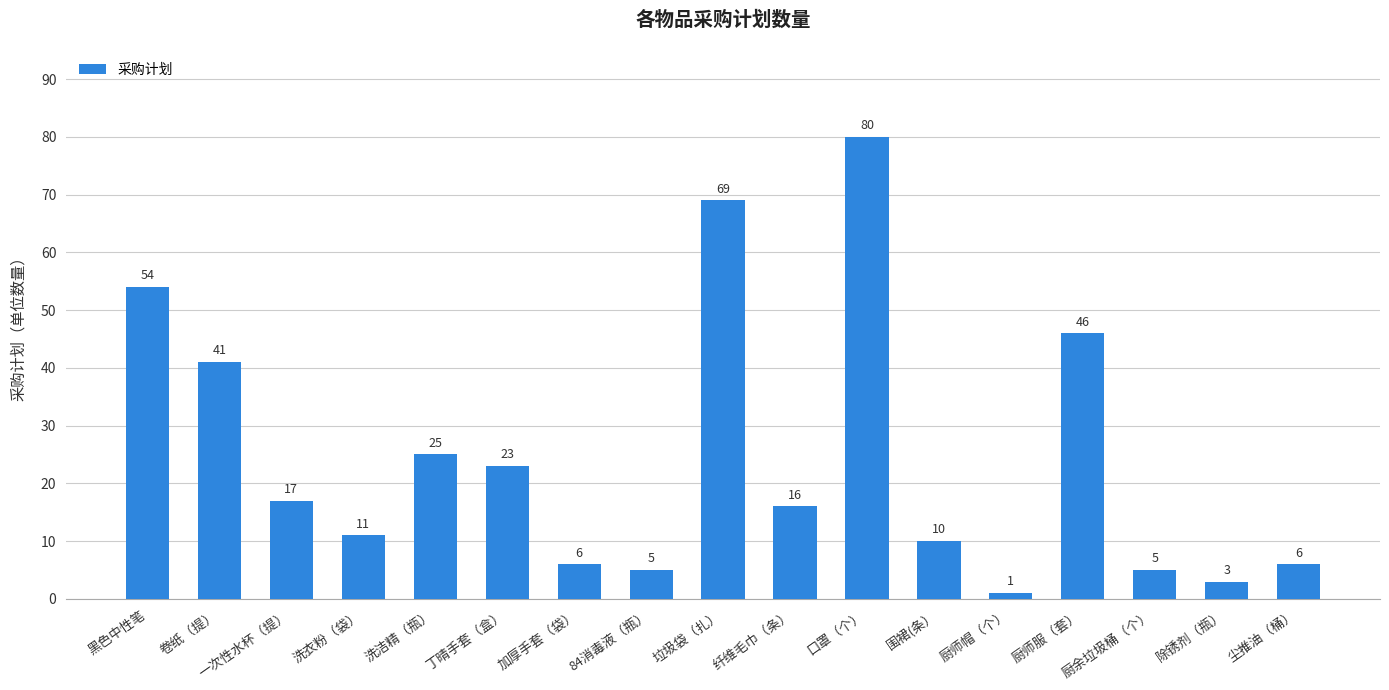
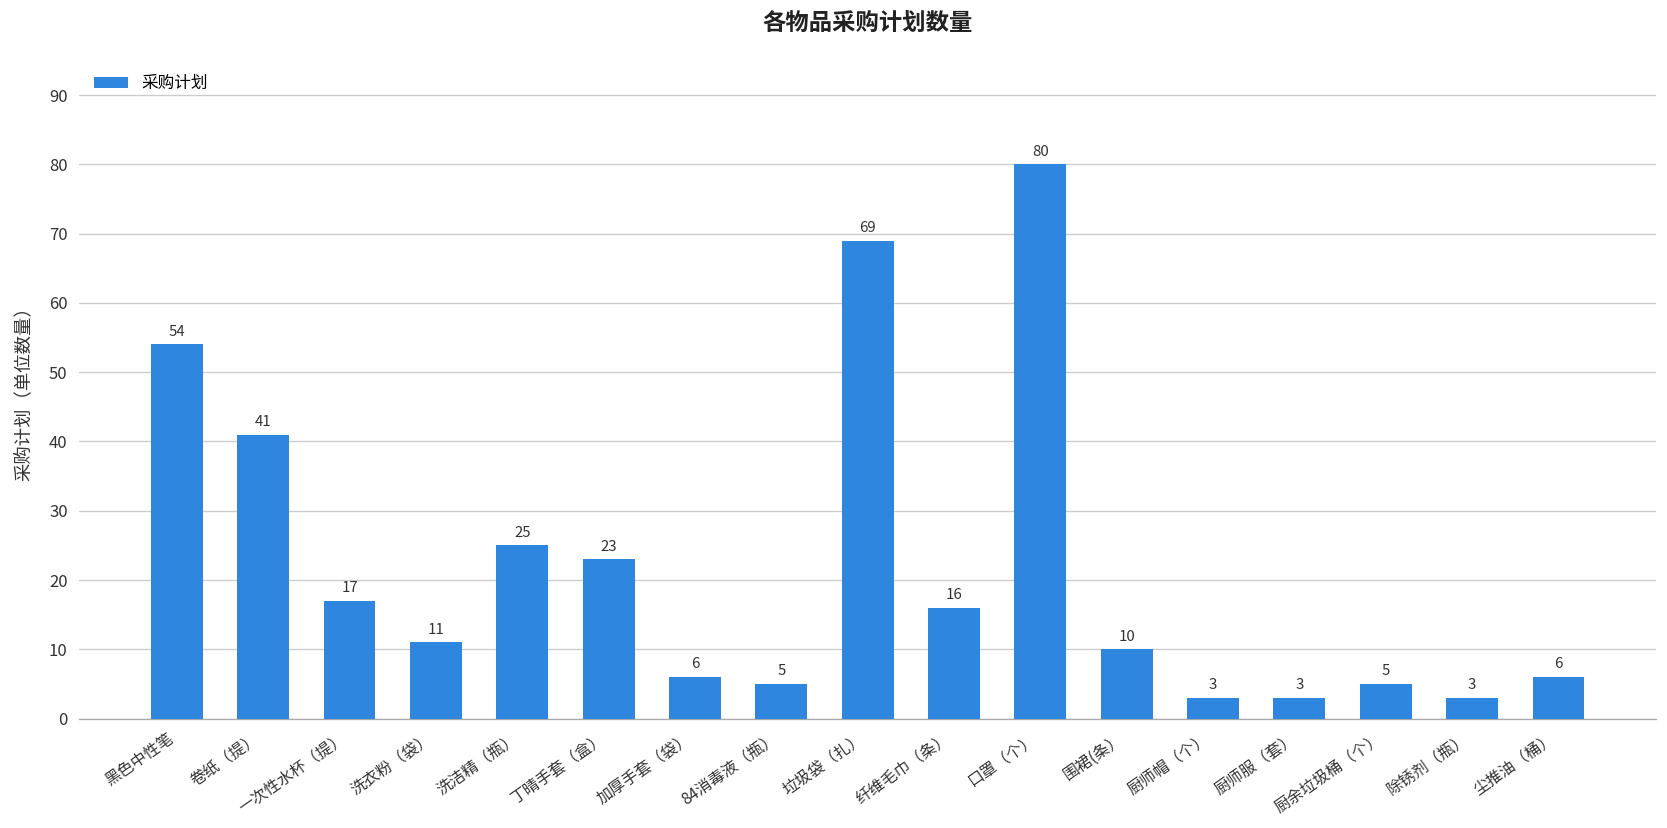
  {
    "黑色中性笔": 54,
    "卷纸（提）": 41,
    "一次性水杯（提）": 17,
    "洗衣粉（袋）": 11,
    "洗洁精（瓶）": 25,
    "丁晴手套（盒）": 23,
    "加厚手套（袋）": 6,
    "84消毒液（瓶）": 5,
    "垃圾袋（扎）": 69,
    "纤维毛巾（条）": 16,
    "口罩（个）": 80,
    "围裙(条）": 10,
-   "厨师帽（个）": 1,
-   "厨师服（套）": 46,
+   "厨师帽（个）": 3,
+   "厨师服（套）": 3,
    "厨余垃圾桶（个）": 5,
    "除锈剂（瓶）": 3,
    "尘推油（桶）": 6
  }
